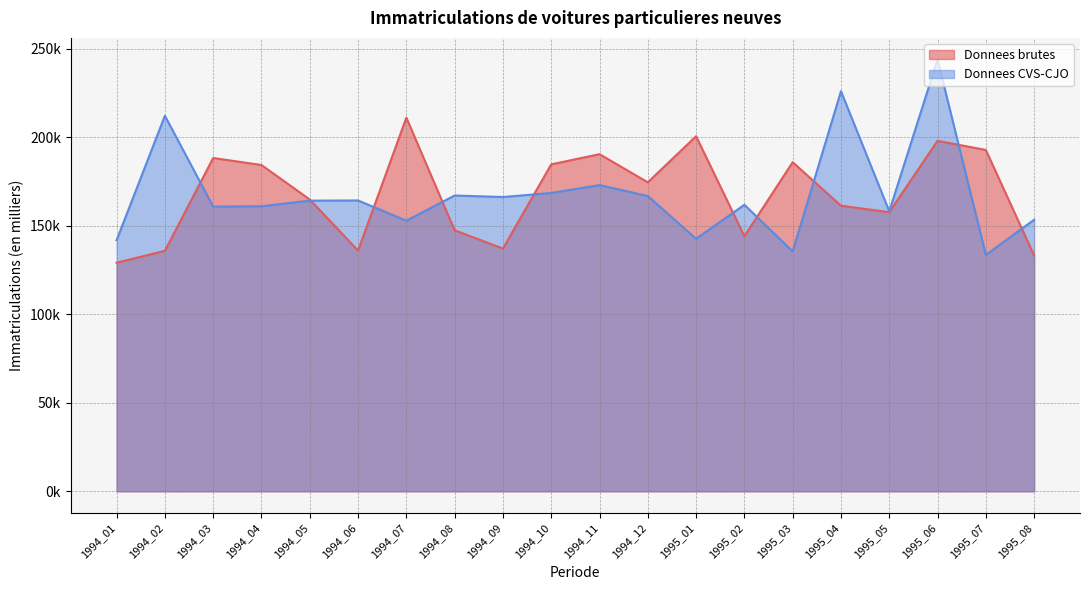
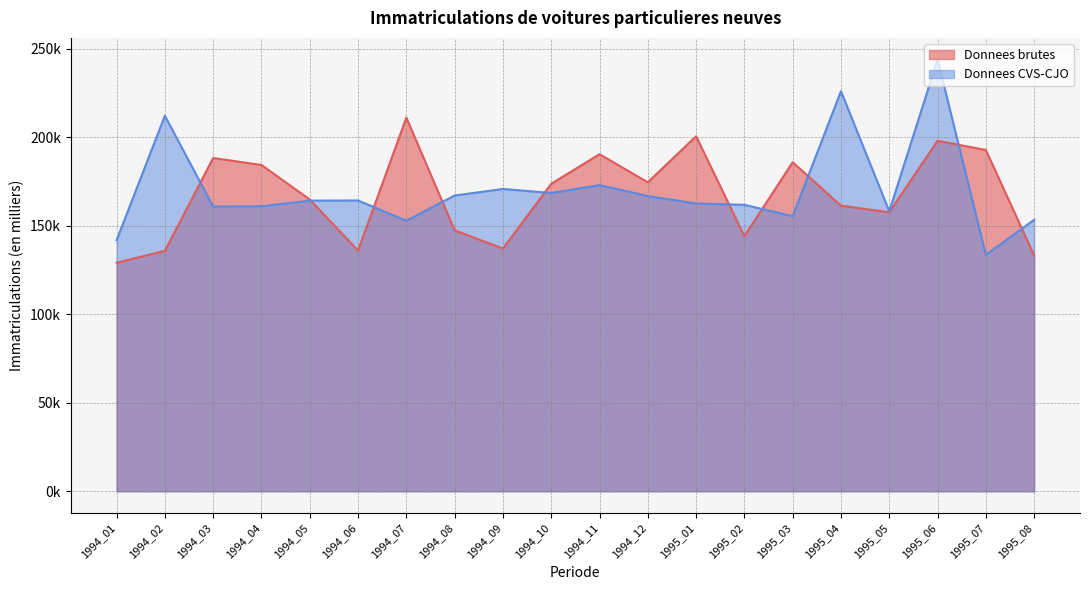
  {
    "Donnees brutes": {
      "1994_01": 129000,
      "1994_02": 136000,
      "1994_03": 188000,
      "1994_04": 184000,
      "1994_06": 136000,
      "1994_07": 211000,
      "1994_08": 147000,
      "1994_09": 137000,
-     "1994_10": 185000,
+     "1994_10": 174000,
      "1994_11": 190000,
      "1994_12": 175000,
      "1995_01": 201000,
      "1995_02": 144000,
      "1995_03": 186000,
      "1995_04": 161000,
      "1995_06": 198000,
      "1995_07": 193000,
      "1995_08": 133000
    },
    "Donnees CVS-CJO": {
      "1994_01": 142000,
      "1994_02": 212000,
      "1994_03": 161000,
      "1994_04": 161000,
      "1994_06": 164000,
      "1994_07": 153000,
      "1994_08": 167000,
-     "1994_09": 166000,
+     "1994_09": 171000,
      "1994_10": 169000,
      "1994_11": 173000,
      "1994_12": 167000,
-     "1995_01": 143000,
+     "1995_01": 163000,
      "1995_02": 162000,
-     "1995_03": 136000,
+     "1995_03": 155000,
      "1995_04": 226000,
      "1995_07": 134000,
      "1995_08": 153000
    }
  }
